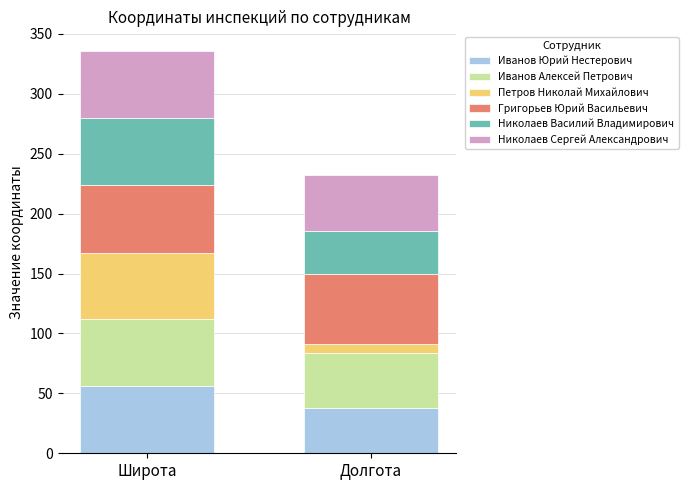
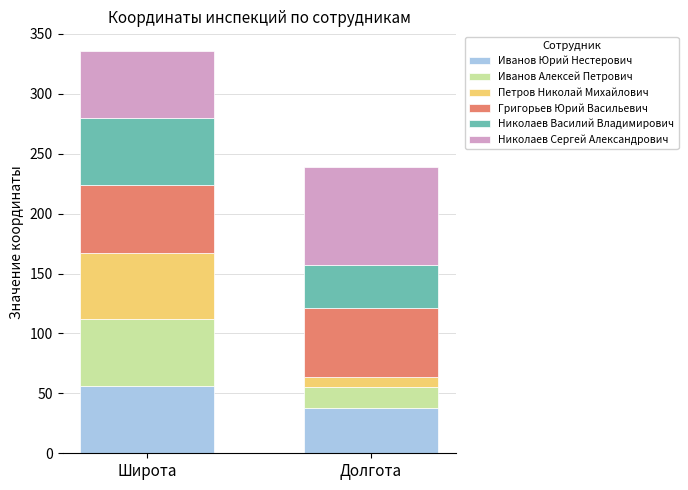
  {
    "Иванов Юрий Нестерович": {
      "Широта": 56,
      "Долгота": 37
    },
    "Иванов Алексей Петрович": {
      "Широта": 56,
-     "Долгота": 46
+     "Долгота": 18
    },
    "Петров Николай Михайлович": {
      "Широта": 56,
      "Долгота": 8
    },
    "Григорьев Юрий Васильевич": {
      "Широта": 56,
      "Долгота": 58
    },
    "Николаев Василий Владимирович": {
      "Широта": 56,
      "Долгота": 36
    },
    "Николаев Сергей Александрович": {
      "Широта": 56,
-     "Долгота": 47
+     "Долгота": 82
    }
  }
